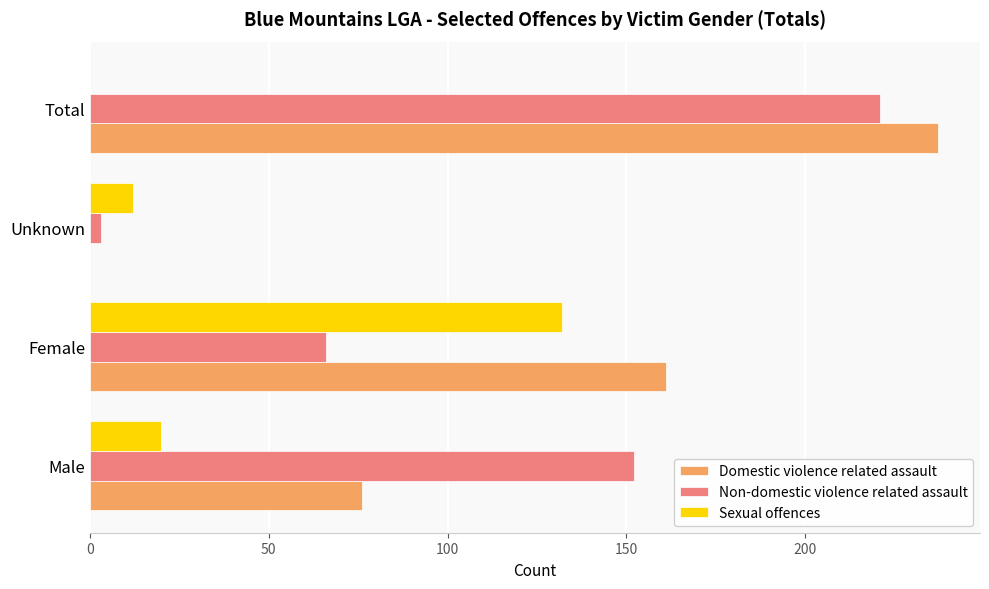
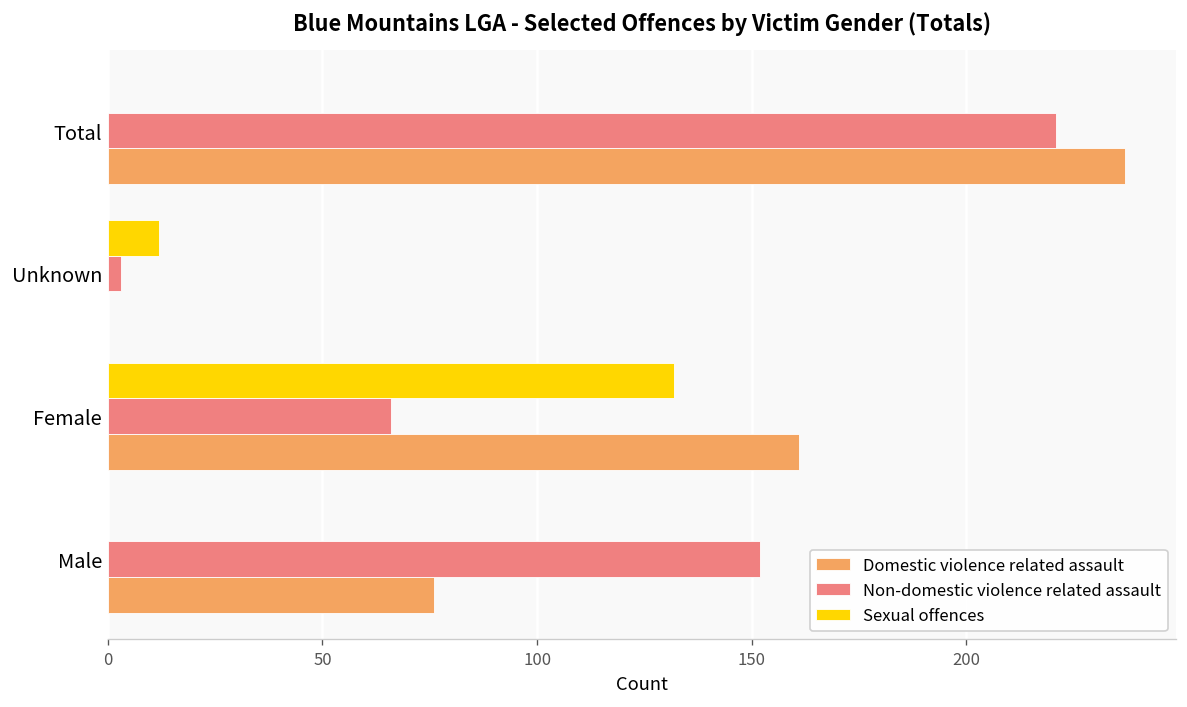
  {
    "Sexual offences": {
      "Total": 0,
      "Unknown": 12,
      "Female": 132,
-     "Male": 20
+     "Male": 0
    }
  }
